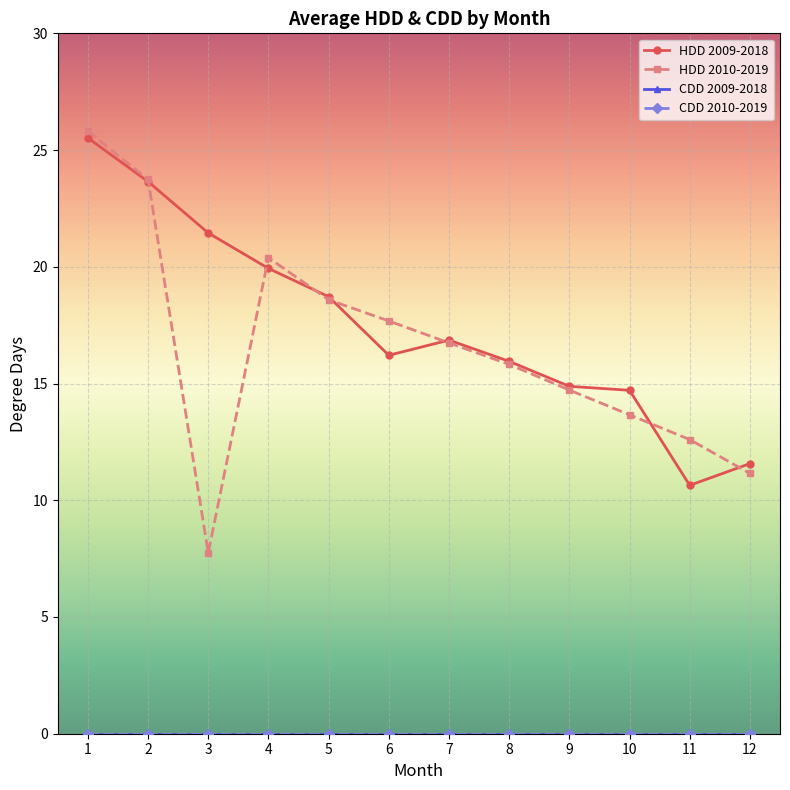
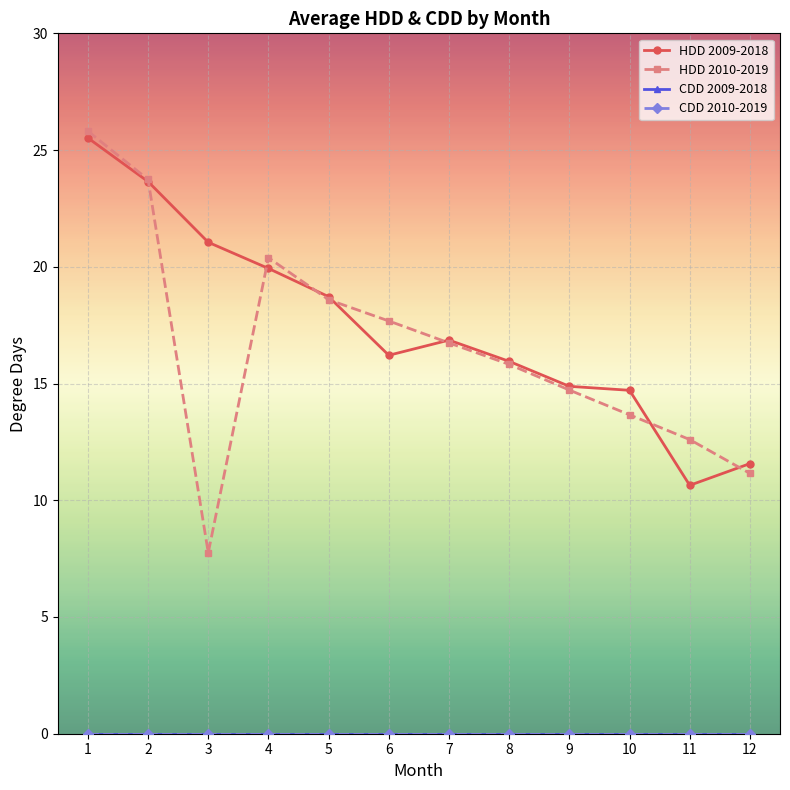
  {
    "HDD 2009-2018": {
      "1": 25.5,
-     "3": 21.5,
+     "3": 21.1,
      "4": 19.9,
      "5": 18.7,
      "6": 16.2,
      "7": 16.9,
      "8": 16.0,
      "9": 14.9,
      "10": 14.7,
      "11": 10.6,
      "12": 11.6
    },
    "HDD 2010-2019": {
      "1": 25.8,
      "3": 7.8,
      "4": 20.4,
      "5": 18.6,
      "6": 17.7,
      "7": 16.7,
      "8": 15.8,
      "9": 14.7,
      "10": 13.7,
      "11": 12.6,
      "12": 11.2
    },
    "CDD 2010-2019": {
      "1": 0.0,
      "2": 0.0,
      "3": 0.0,
      "4": 0.0,
      "5": 0.0,
      "6": 0.0,
      "7": 0.0,
      "8": 0.0,
      "9": 0.0,
      "10": 0.0,
      "11": 0.0,
      "12": 0.0
    }
  }
